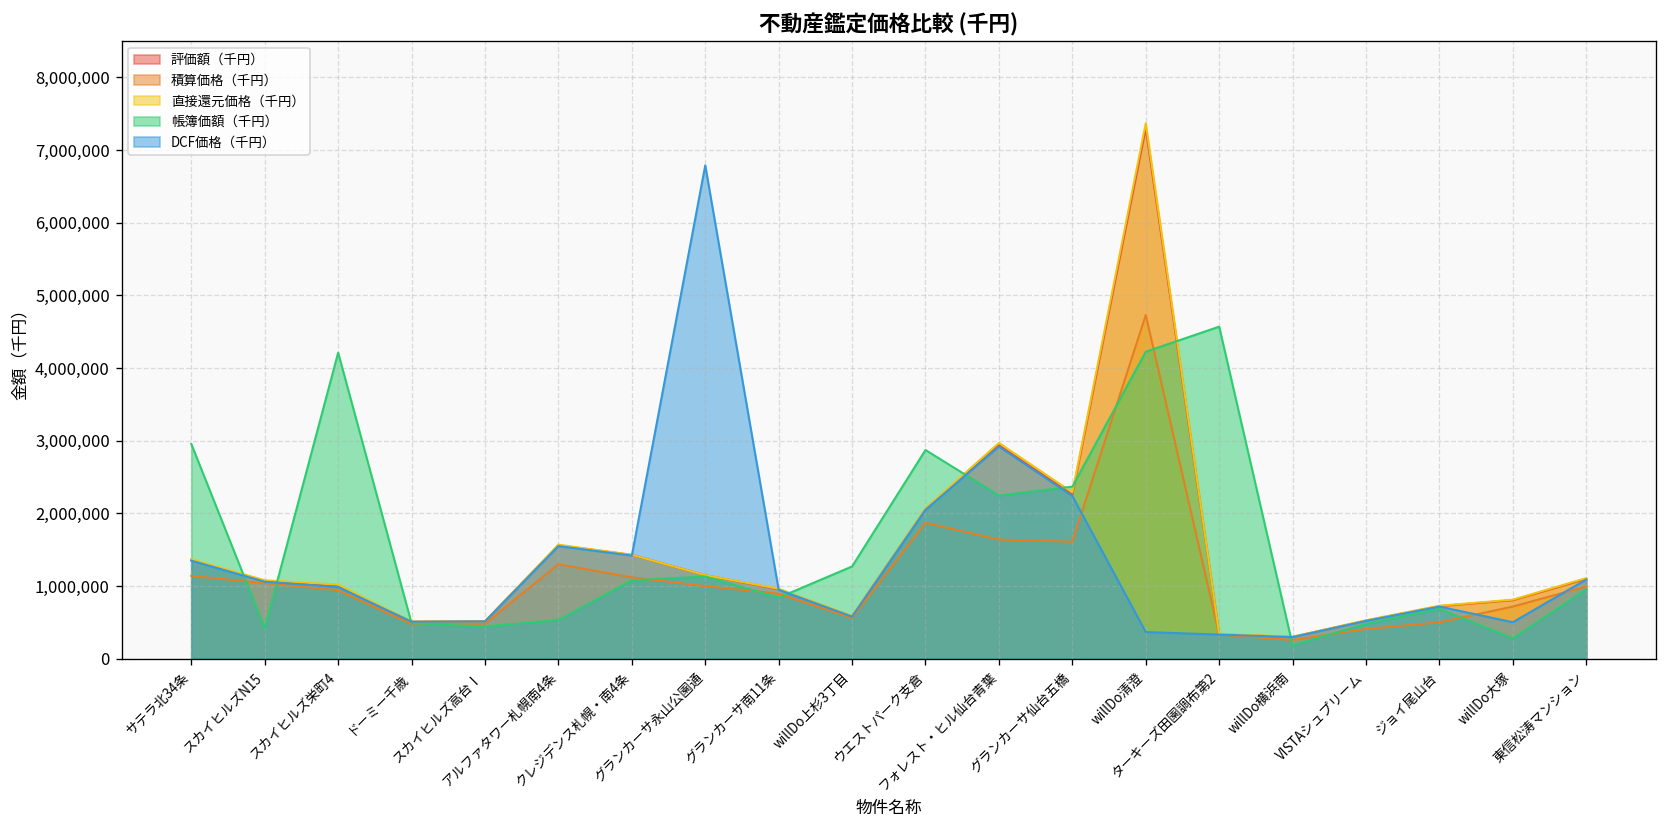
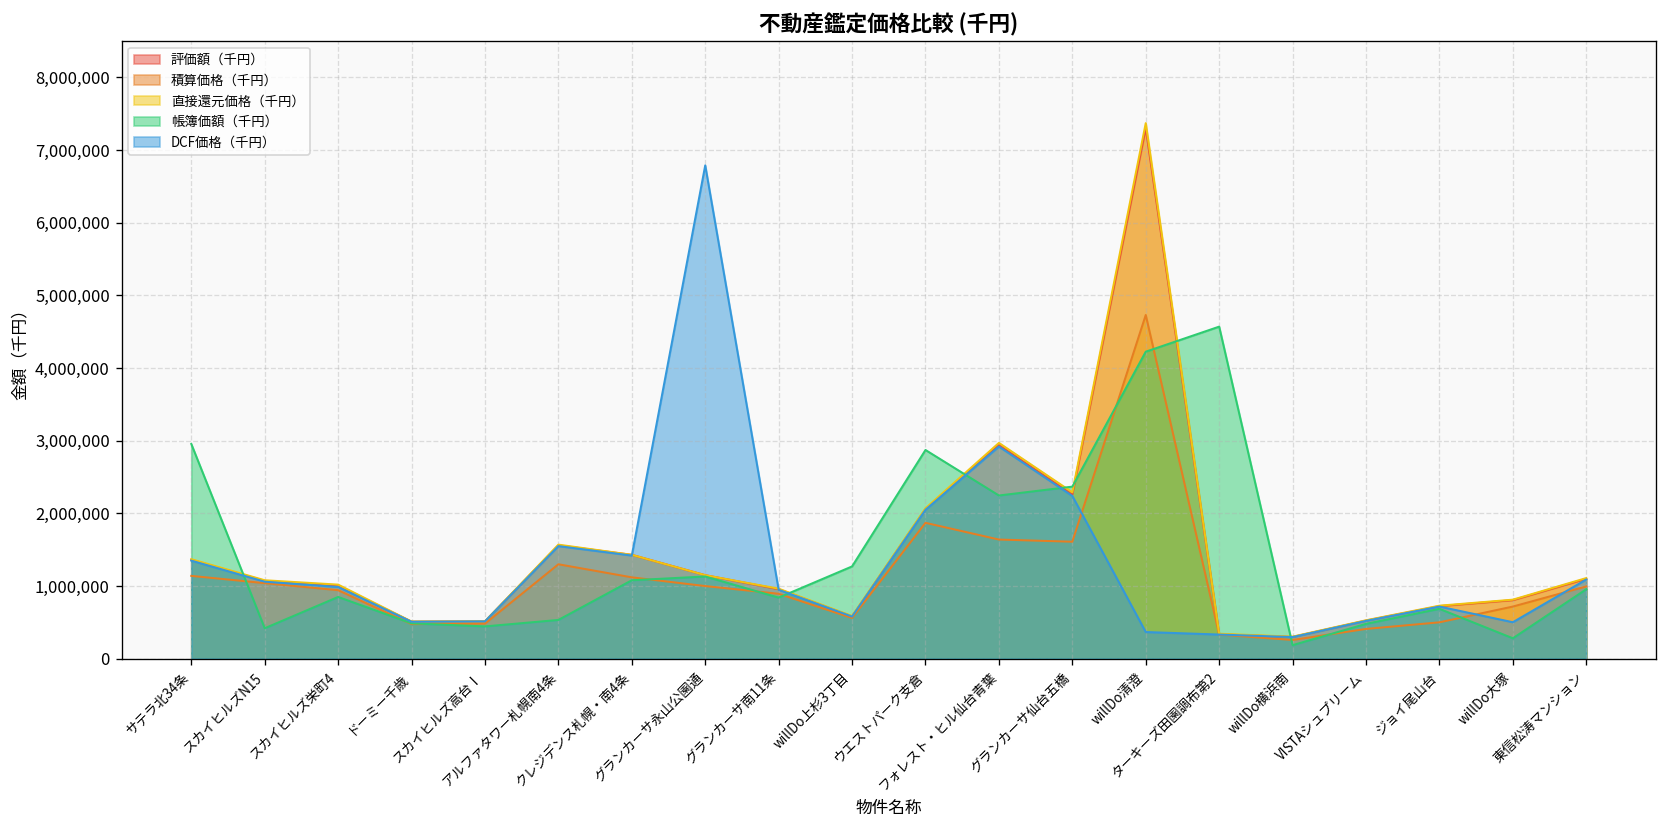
  {
    "帳簿価額（千円）": {
      "サテラ北34条": "3,000,000",
      "スカイヒルズN15": "400,000",
-     "スカイヒルズ栄町4": "4,200,000",
+     "スカイヒルズ栄町4": "900,000",
      "アルファタワー札幌南4条": "500,000",
      "グランカーサ南11条": "800,000",
      "willDo上杉3丁目": "1,300,000",
      "ウエストパーク支倉": "2,900,000",
      "フォレスト・ヒル仙台青葉": "2,200,000",
      "グランカーサ仙台五橋": "2,400,000",
      "willDo清澄": "4,200,000",
      "ターキーズ田園調布第2": "4,600,000",
      "willDo横浜南": "200,000",
      "willDo大塚": "300,000"
    },
    "DCF価格（千円）": {
      "グランカーサ永山公園通": "6,800,000",
      "willDo清澄": "400,000",
      "willDo大塚": "500,000"
    }
  }
